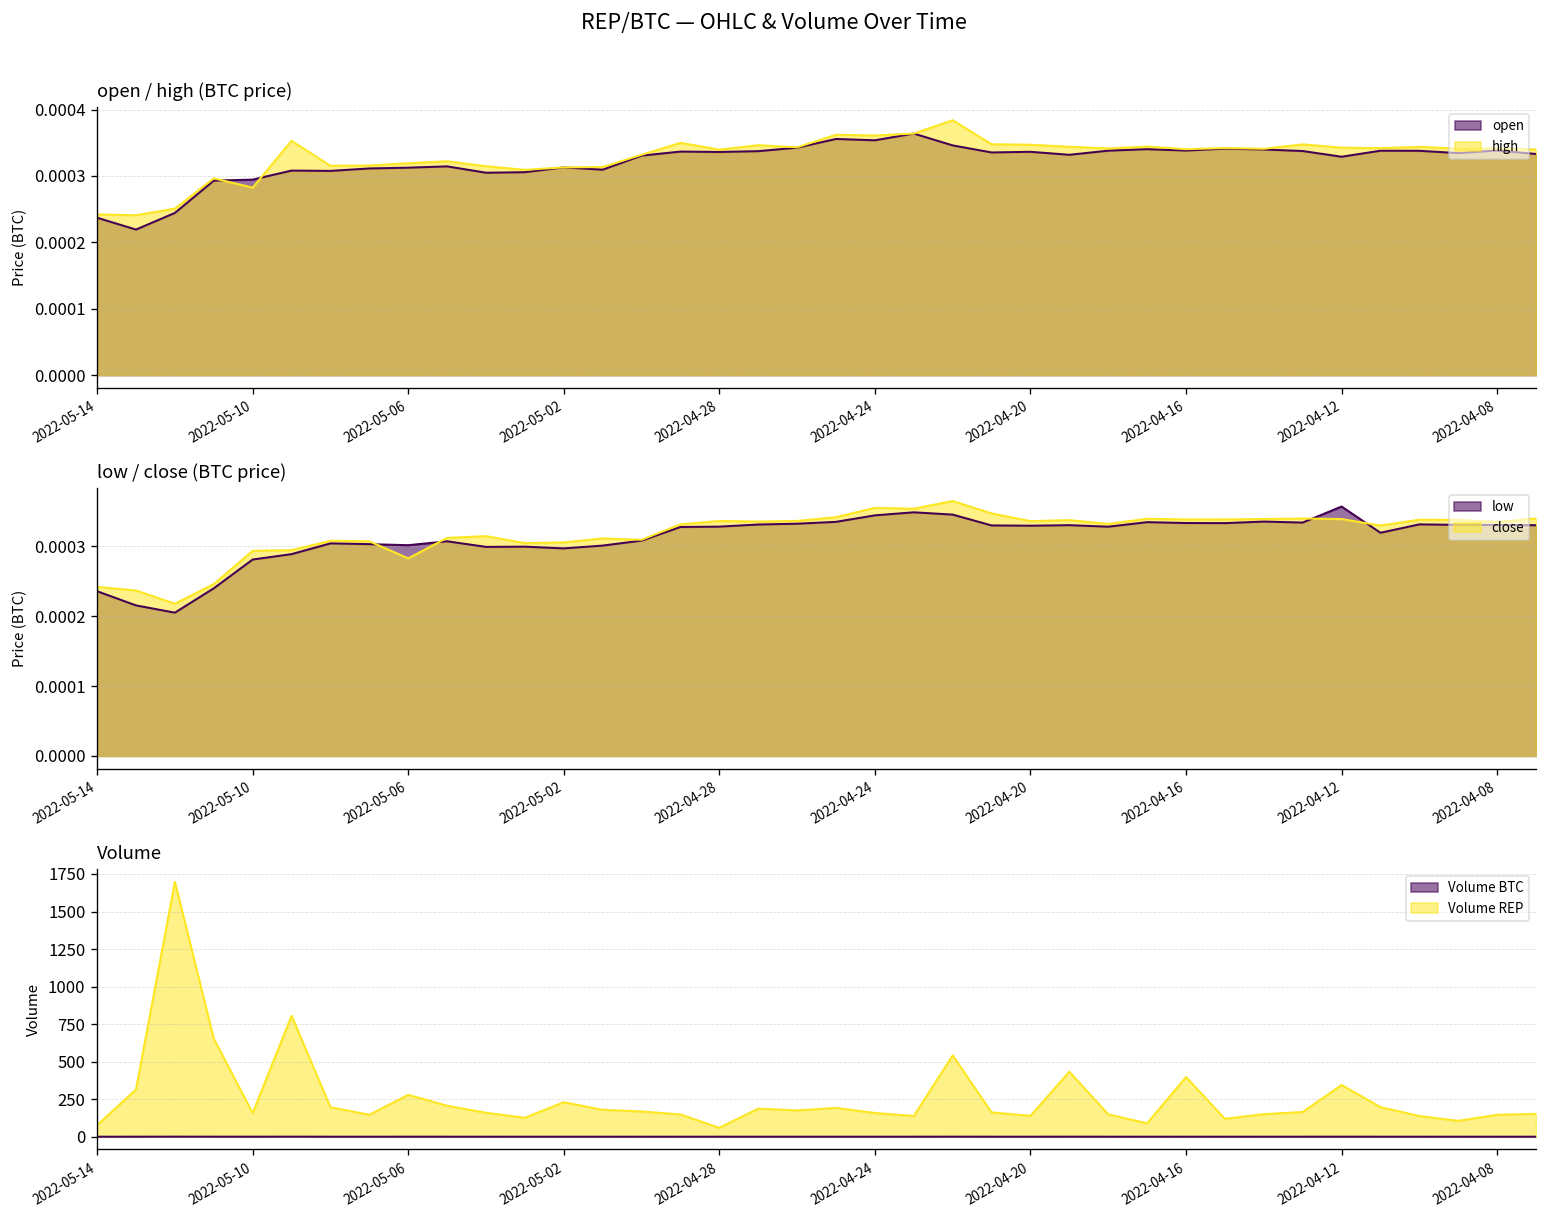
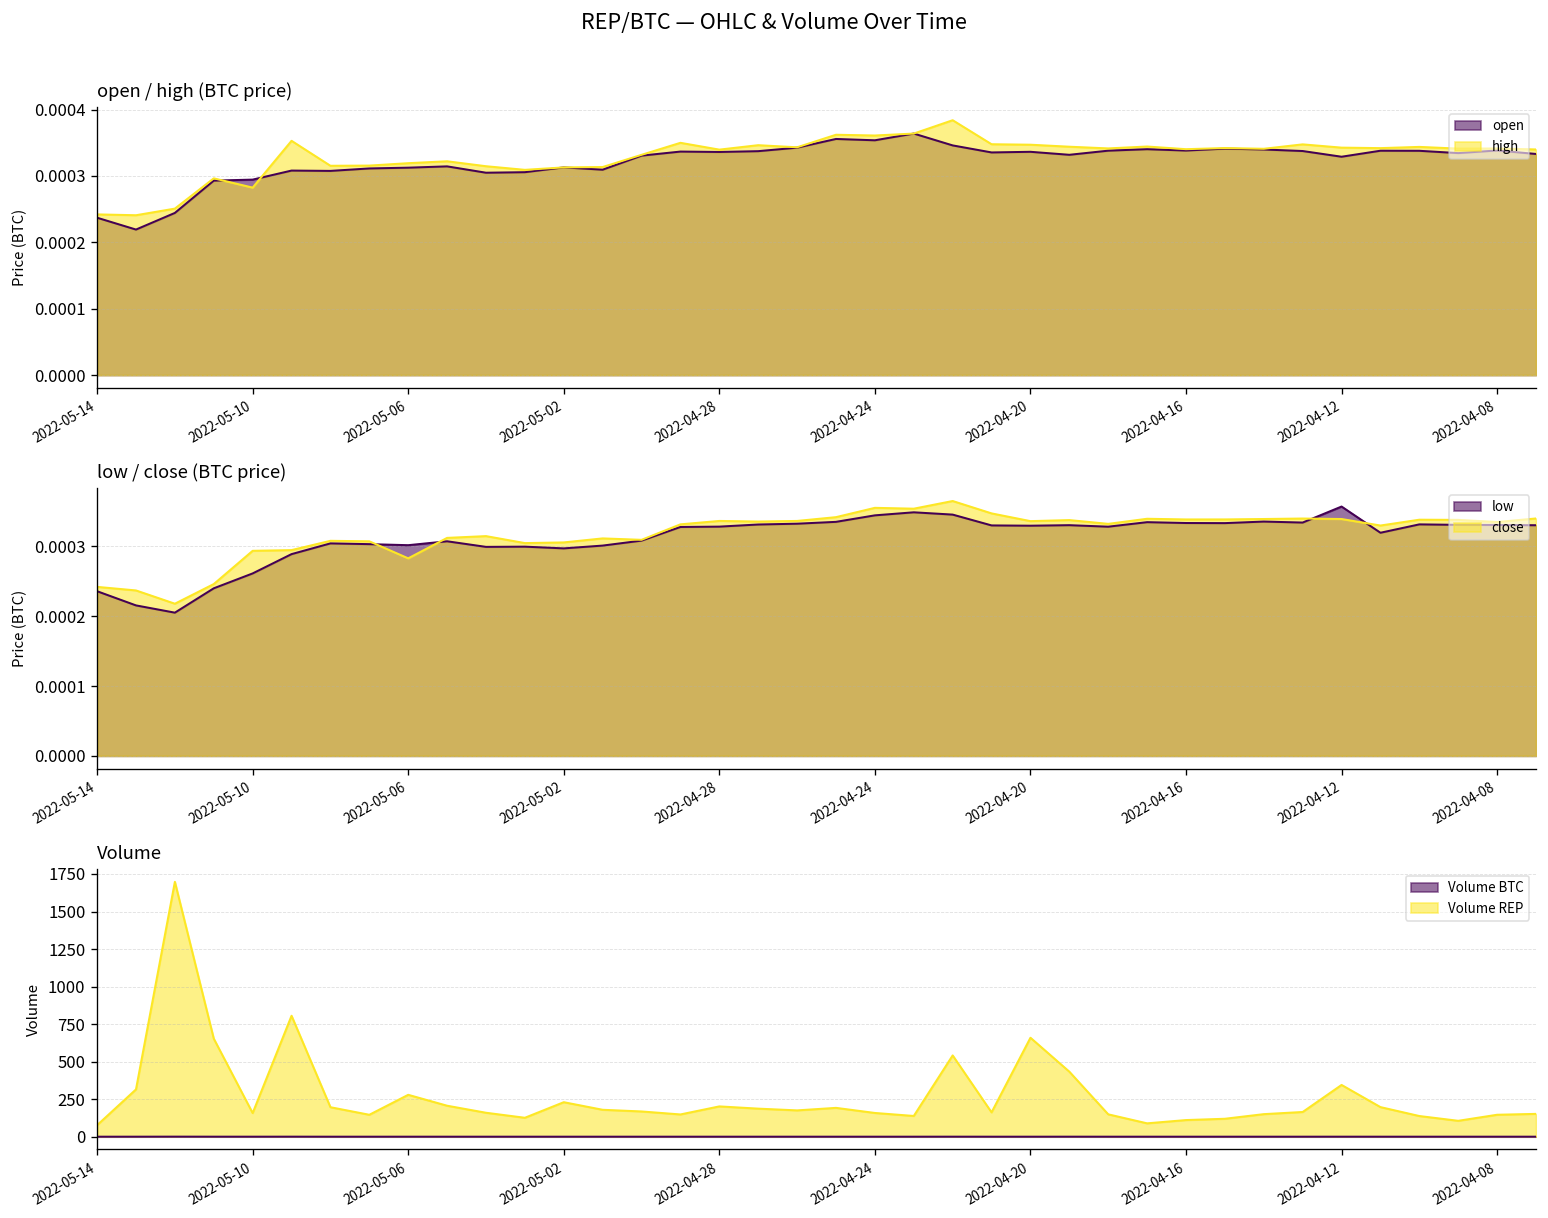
  {
    "open / high (BTC price)": {
      "open": {
        "2022-05-14": 0.00024,
        "2022-05-10": 0.00029,
        "2022-05-06": 0.00031,
        "2022-04-24": 0.00035,
        "2022-04-20": 0.00034,
        "2022-04-12": 0.00033
      },
      "high": {
        "2022-05-14": 0.00024,
        "2022-05-10": 0.00028,
        "2022-05-06": 0.00032,
        "2022-04-24": 0.00036,
        "2022-04-20": 0.00035,
        "2022-04-12": 0.00034
      }
    },
    "low / close (BTC price)": {
      "low": {
        "2022-05-14": 0.00024,
-       "2022-05-10": 0.00028,
+       "2022-05-10": 0.00026,
        "2022-05-06": 0.00030,
        "2022-05-02": 0.00030,
        "2022-04-28": 0.00033,
        "2022-04-24": 0.00034,
        "2022-04-20": 0.00033,
        "2022-04-16": 0.00033,
        "2022-04-12": 0.00036
      },
      "close": {
        "2022-05-14": 0.00024,
        "2022-05-10": 0.00029,
        "2022-05-06": 0.00028,
        "2022-05-02": 0.00031,
        "2022-04-28": 0.00034,
        "2022-04-24": 0.00036,
        "2022-04-20": 0.00034,
        "2022-04-16": 0.00034,
        "2022-04-12": 0.00034
      }
    },
    "Volume": {
      "Volume BTC": {
        "2022-05-14": 0,
        "2022-05-10": 0,
        "2022-05-06": 0,
        "2022-05-02": 0,
        "2022-04-28": 0,
        "2022-04-24": 0,
        "2022-04-20": 0,
        "2022-04-16": 0,
        "2022-04-12": 0,
        "2022-04-08": 0
      },
      "Volume REP": {
        "2022-05-14": 80,
        "2022-05-10": 160,
        "2022-05-06": 280,
        "2022-05-02": 230,
-       "2022-04-28": 60,
+       "2022-04-28": 200,
        "2022-04-24": 160,
-       "2022-04-20": 140,
-       "2022-04-16": 400,
+       "2022-04-20": 660,
+       "2022-04-16": 110,
        "2022-04-12": 340,
        "2022-04-08": 150
      }
    }
  }
